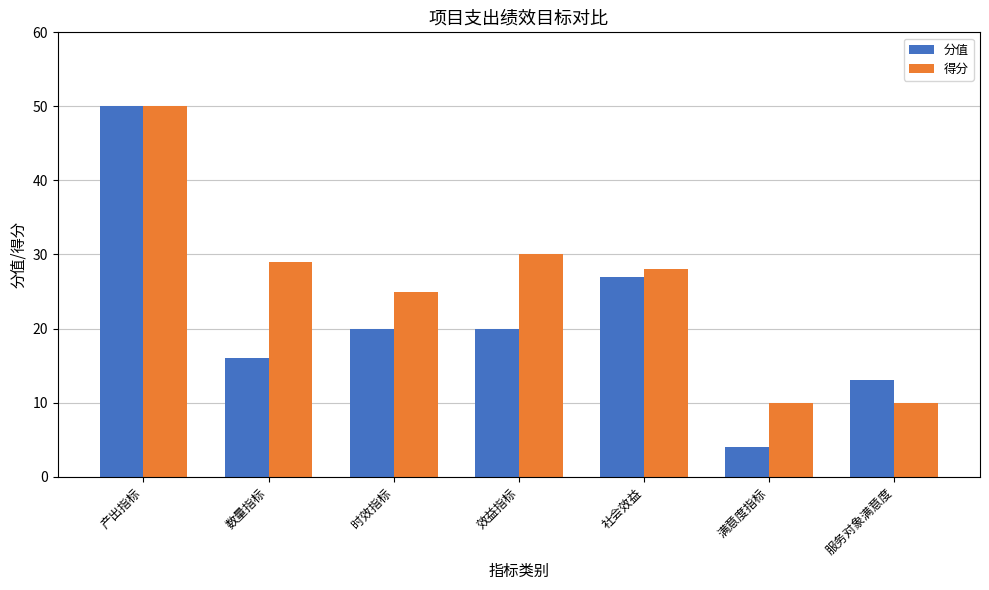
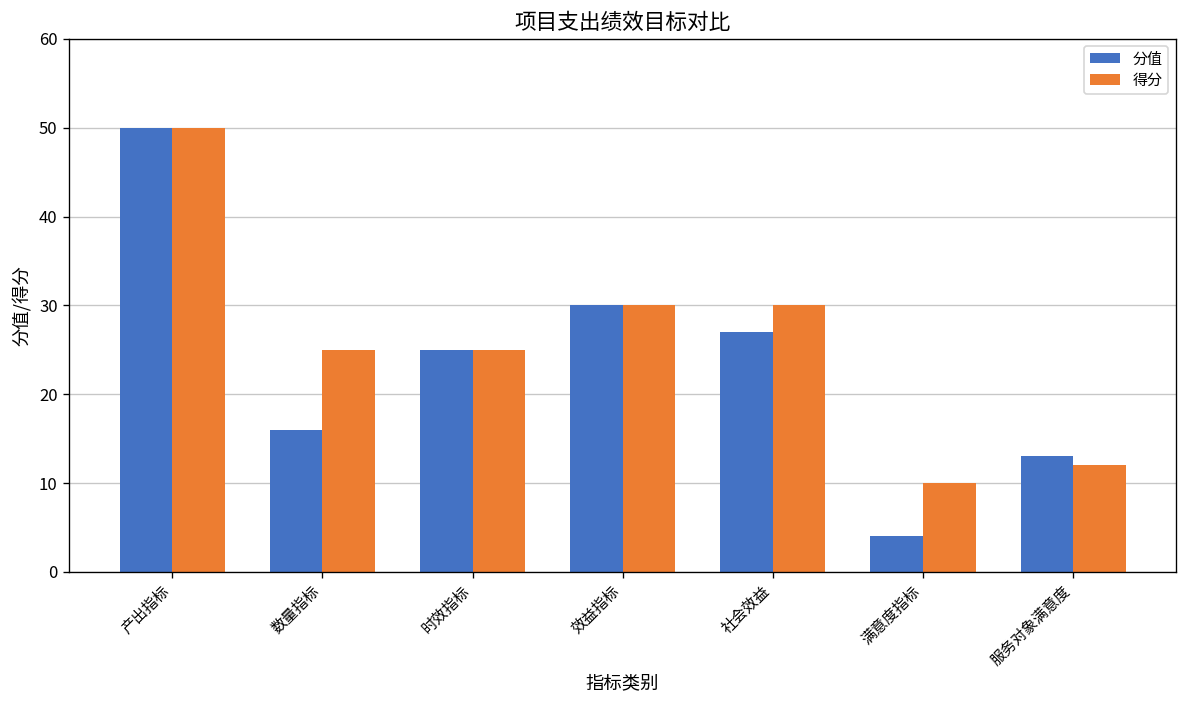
  {
    "分值": {
      "产出指标": 50,
      "数量指标": 16,
-     "时效指标": 20,
-     "效益指标": 20,
+     "时效指标": 25,
+     "效益指标": 30,
      "社会效益": 27,
      "满意度指标": 4,
      "服务对象满意度": 13
    },
    "得分": {
      "产出指标": 50,
-     "数量指标": 29,
+     "数量指标": 25,
      "时效指标": 25,
      "效益指标": 30,
-     "社会效益": 28,
+     "社会效益": 30,
      "满意度指标": 10,
-     "服务对象满意度": 10
+     "服务对象满意度": 12
    }
  }
